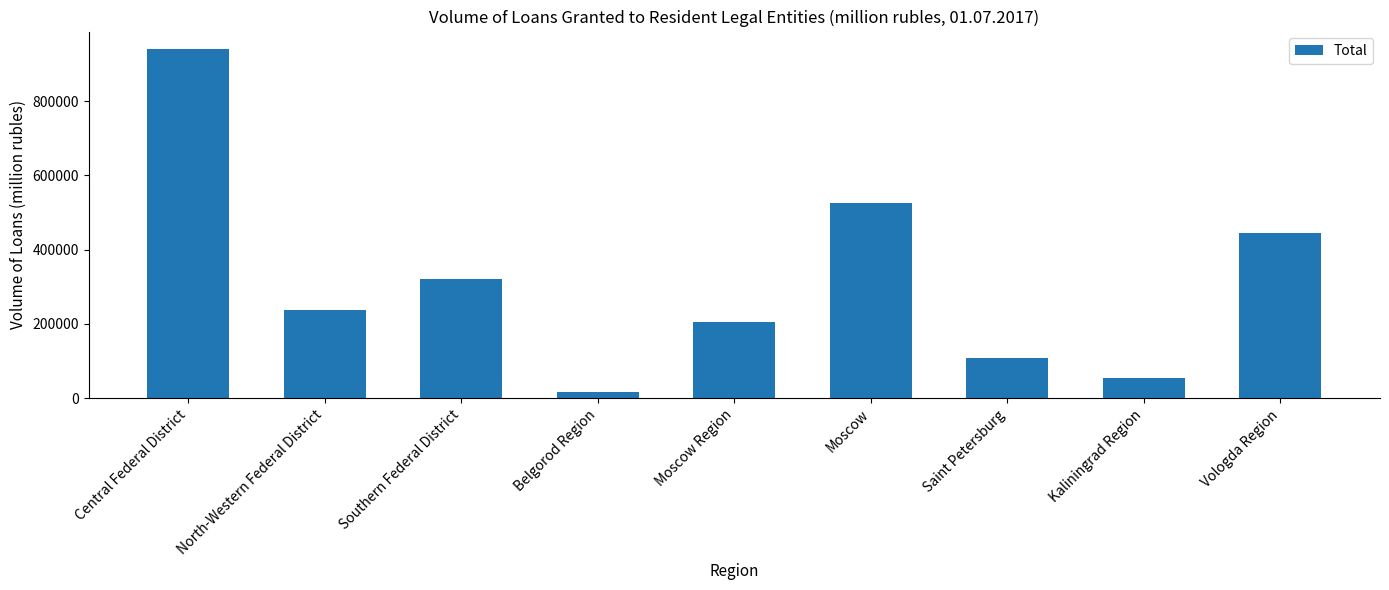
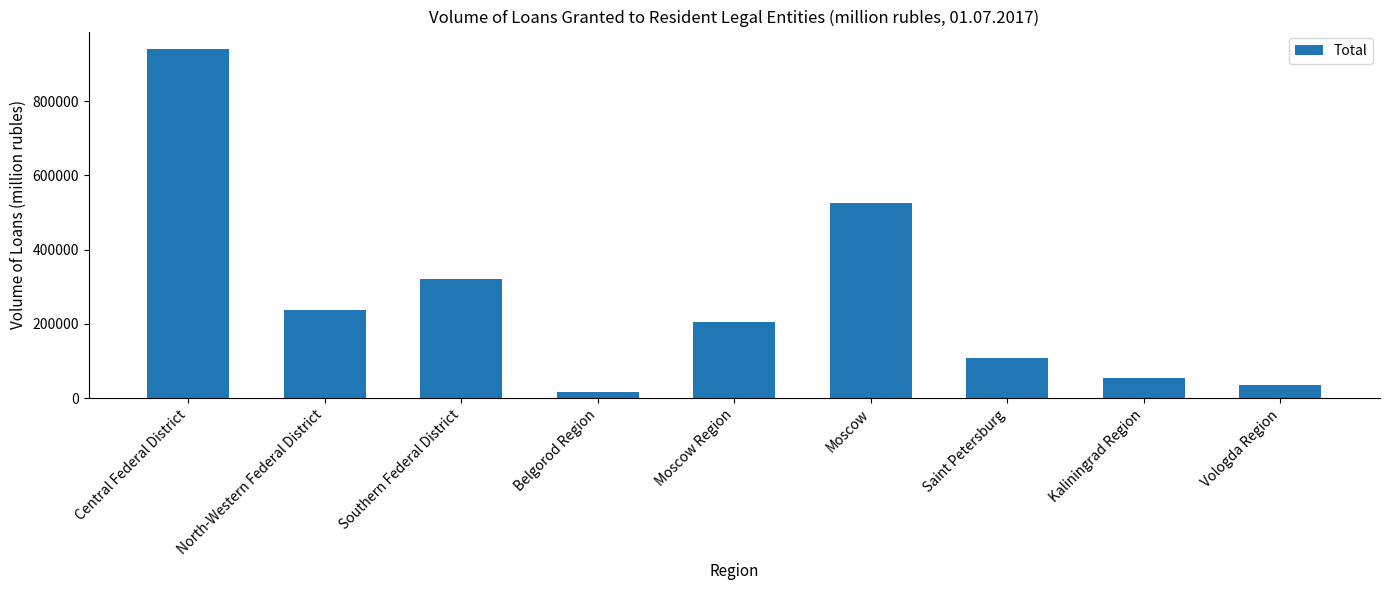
  {
    "Central Federal District": 940000,
    "North-Western Federal District": 240000,
    "Southern Federal District": 320000,
    "Belgorod Region": 20000,
    "Moscow Region": 200000,
    "Moscow": 520000,
    "Saint Petersburg": 110000,
    "Kaliningrad Region": 50000,
-   "Vologda Region": 450000
+   "Vologda Region": 40000
  }
